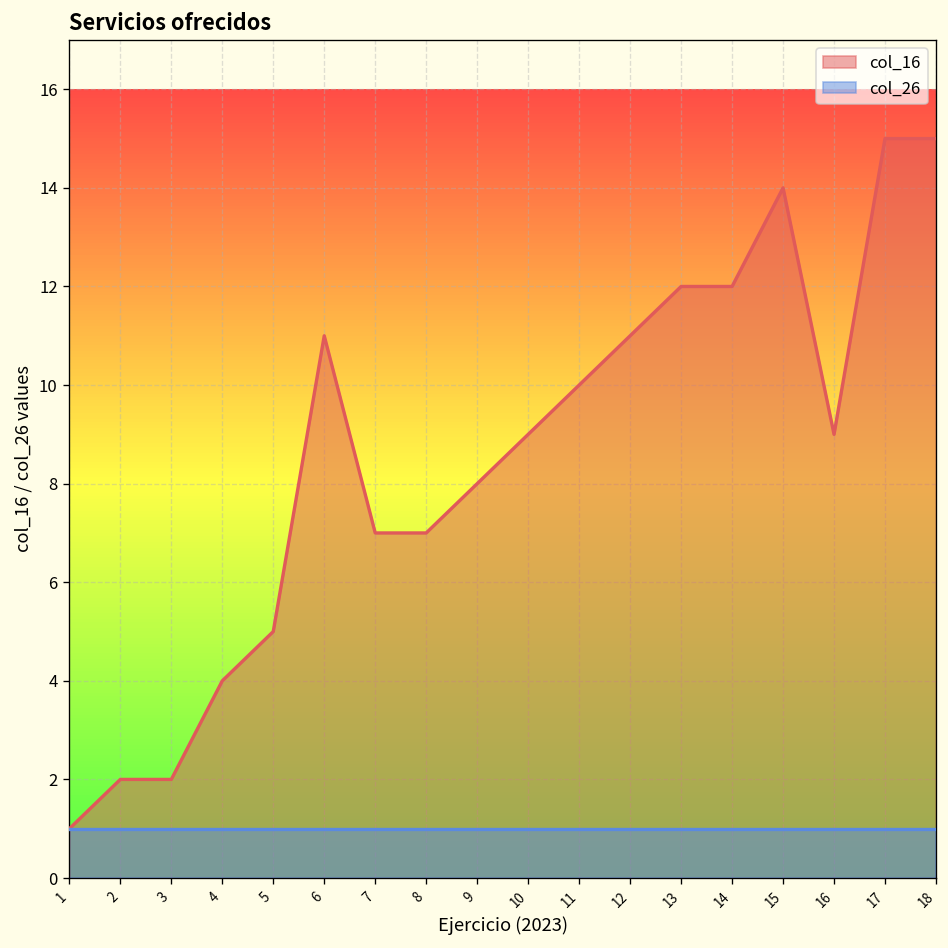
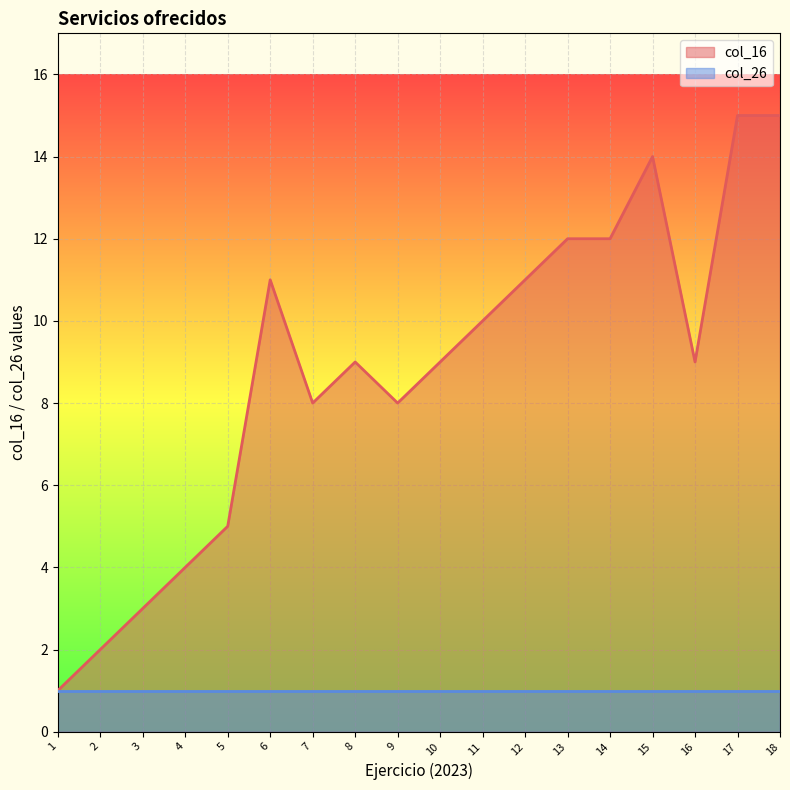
  {
    "col_16": {
      "2": 2,
-     "3": 2,
+     "3": 3,
      "4": 4,
      "5": 5,
      "6": 11,
-     "7": 7,
-     "8": 7,
+     "7": 8,
+     "8": 9,
      "9": 8,
      "10": 9,
      "11": 10,
      "12": 11,
      "13": 12,
      "14": 12,
      "15": 14,
      "16": 9,
      "17": 15,
      "18": 15
    },
    "col_26": {
      "2": 1,
      "3": 1,
      "4": 1,
      "5": 1,
      "6": 1,
      "7": 1,
      "8": 1,
      "9": 1,
      "10": 1,
      "11": 1,
      "12": 1,
      "13": 1,
      "14": 1,
      "15": 1,
      "16": 1,
      "17": 1,
      "18": 1
    }
  }
